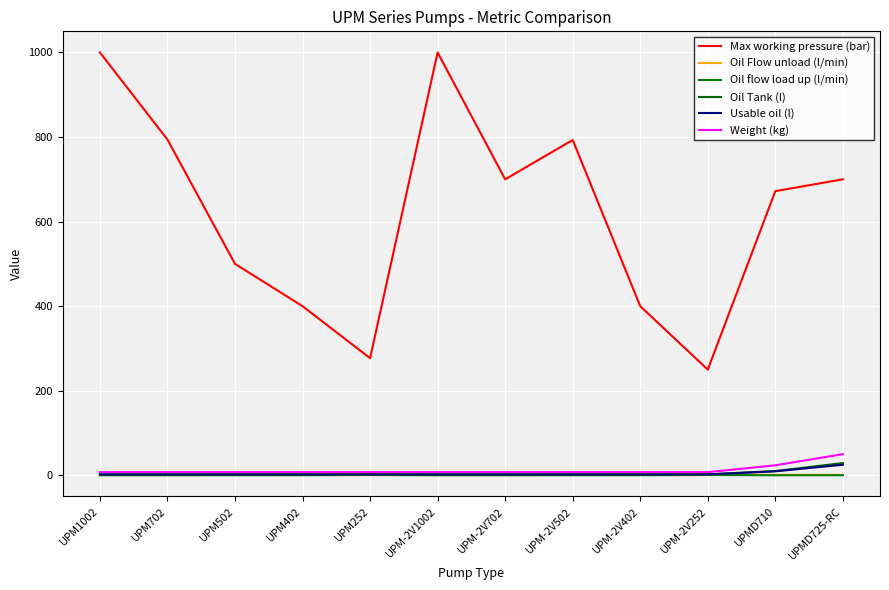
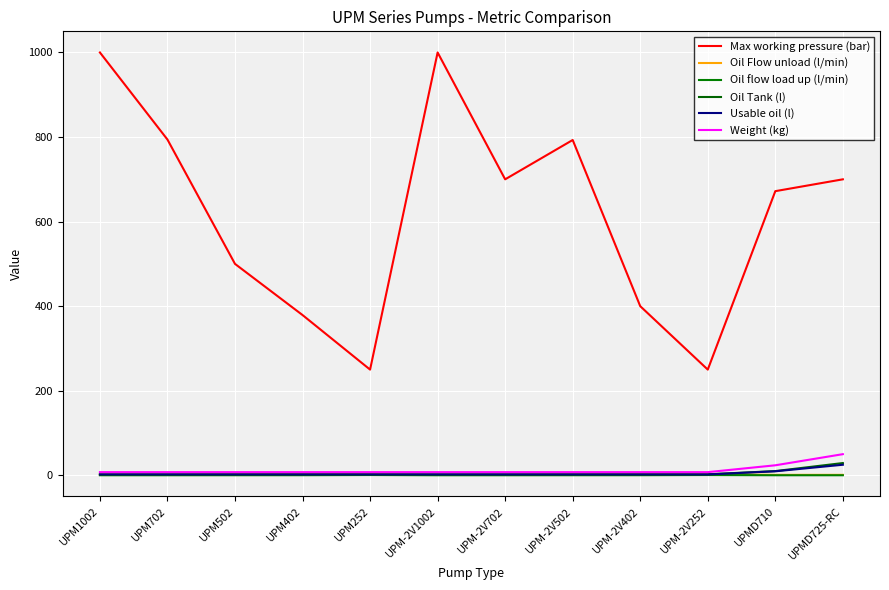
  {
    "Max working pressure (bar)": {
      "UPM1002": 1000,
      "UPM702": 790,
      "UPM502": 500,
-     "UPM402": 400,
-     "UPM252": 280,
+     "UPM402": 380,
+     "UPM252": 250,
      "UPM-2V1002": 1000,
      "UPM-2V702": 700,
      "UPM-2V502": 790,
      "UPM-2V402": 400,
      "UPM-2V252": 250,
      "UPMD710": 670,
      "UPMD725-RC": 700
    },
    "Weight (kg)": {
      "UPMD710": 20,
      "UPMD725-RC": 50
    }
  }
